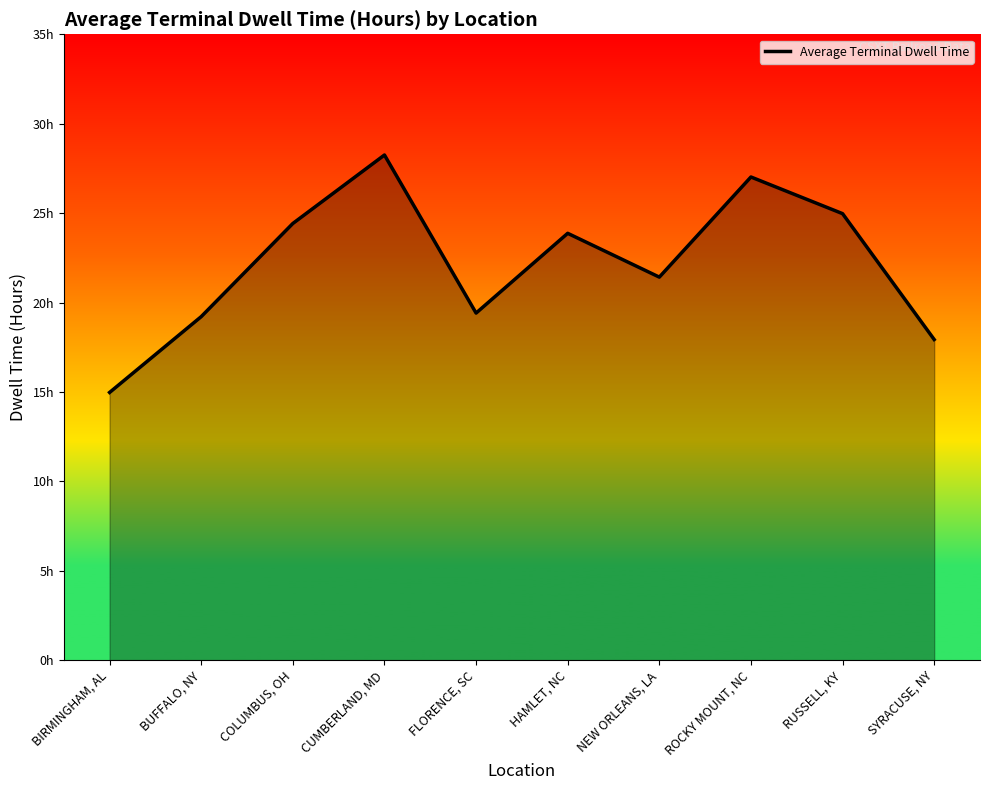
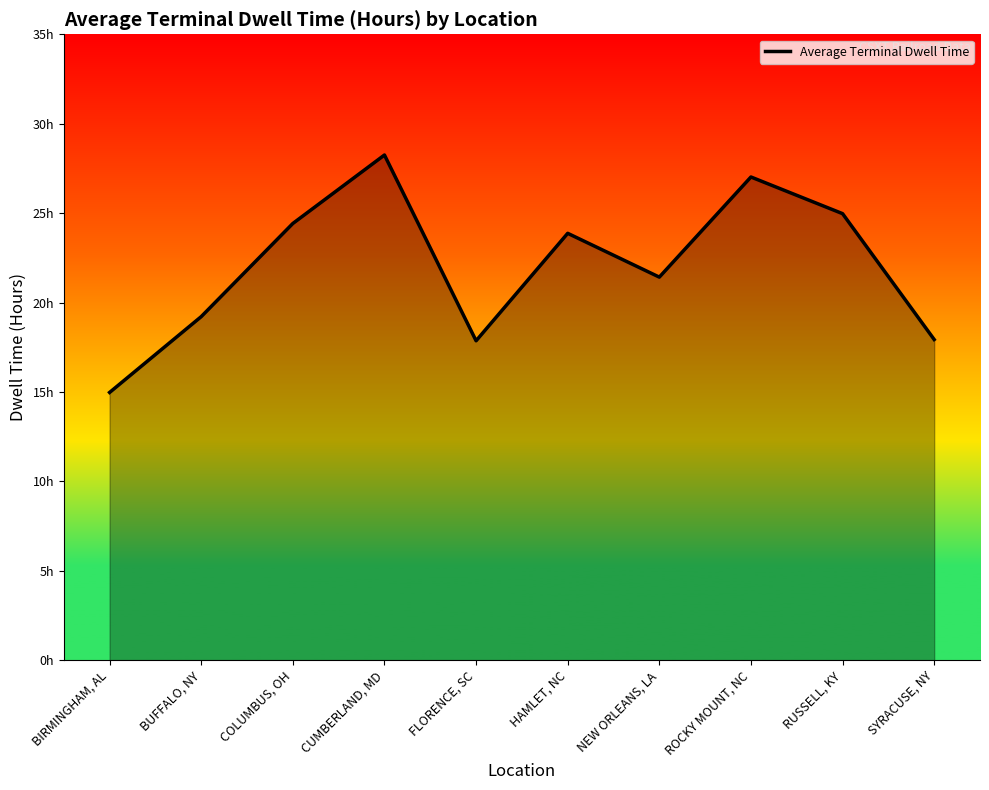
  {
    "BIRMINGHAM, AL": "15.0h",
    "BUFFALO, NY": "19.2h",
    "COLUMBUS, OH": "24.4h",
    "CUMBERLAND, MD": "28.3h",
-   "FLORENCE, SC": "19.4h",
+   "FLORENCE, SC": "17.9h",
    "HAMLET, NC": "23.9h",
    "NEW ORLEANS, LA": "21.4h",
    "ROCKY MOUNT, NC": "27.0h",
    "RUSSELL, KY": "25.0h",
    "SYRACUSE, NY": "17.9h"
  }
